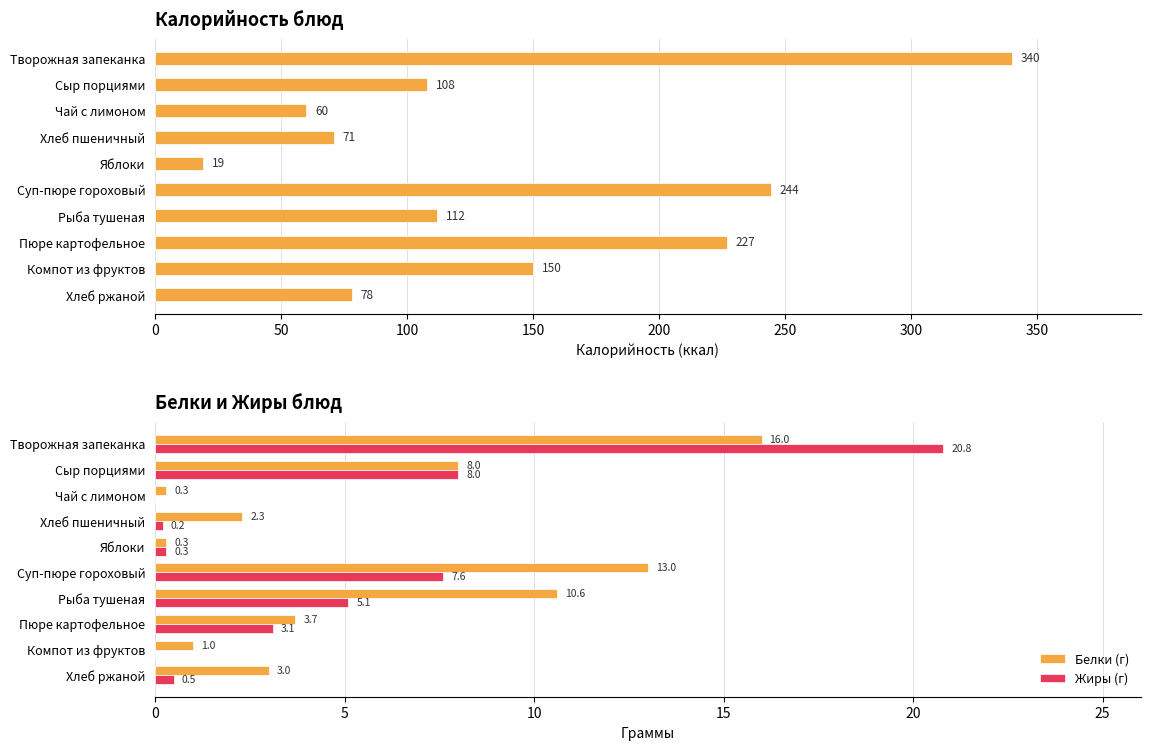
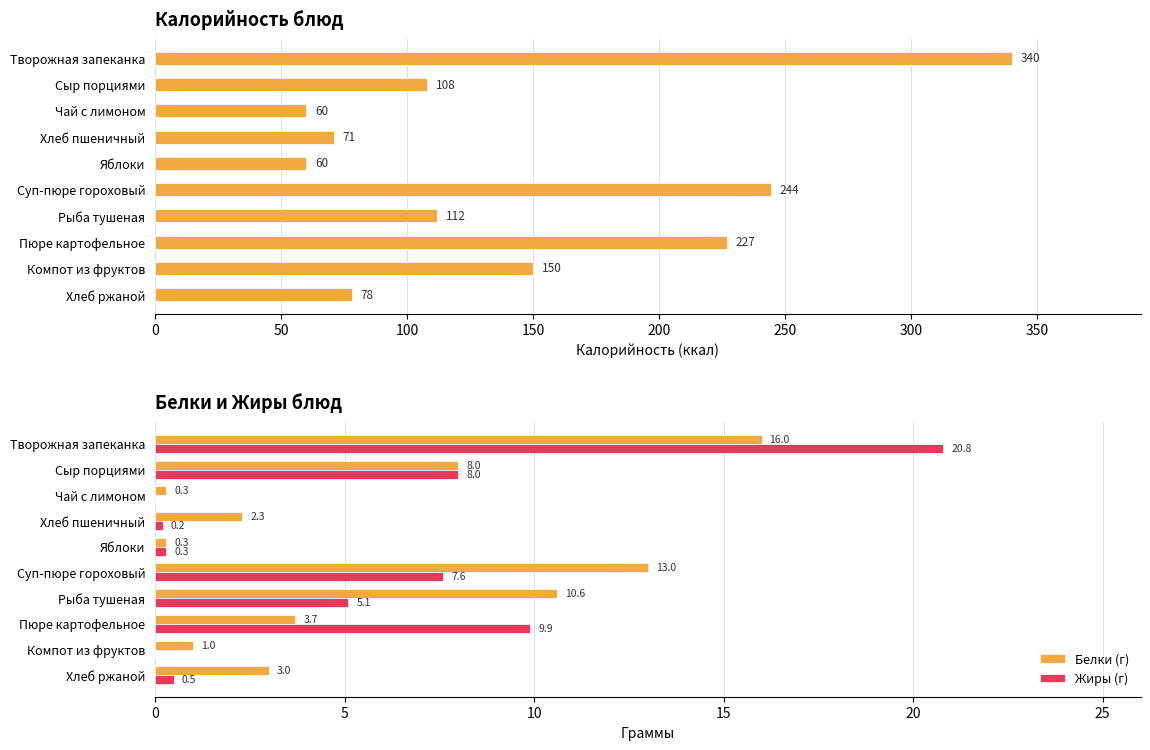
  {
    "Калорийность блюд": {
      "Творожная запеканка": 340,
      "Сыр порциями": 108,
      "Чай с лимоном": 60,
      "Хлеб пшеничный": 71,
-     "Яблоки": 19,
+     "Яблоки": 60,
      "Суп-пюре гороховый": 244,
      "Рыба тушеная": 112,
      "Пюре картофельное": 227,
      "Компот из фруктов": 150,
      "Хлеб ржаной": 78
    },
    "Белки и Жиры блюд": {
      "Белки (г)": {
        "Творожная запеканка": 16.0,
        "Сыр порциями": 8.0,
        "Чай с лимоном": 0.3,
        "Хлеб пшеничный": 2.3,
        "Яблоки": 0.3,
        "Суп-пюре гороховый": 13.0,
        "Рыба тушеная": 10.6,
        "Пюре картофельное": 3.7,
        "Компот из фруктов": 1.0,
        "Хлеб ржаной": 3.0
      },
      "Жиры (г)": {
        "Творожная запеканка": 20.8,
        "Сыр порциями": 8.0,
        "Хлеб пшеничный": 0.2,
        "Яблоки": 0.3,
        "Суп-пюре гороховый": 7.6,
        "Рыба тушеная": 5.1,
-       "Пюре картофельное": 3.1,
+       "Пюре картофельное": 9.9,
        "Хлеб ржаной": 0.5
      }
    }
  }
